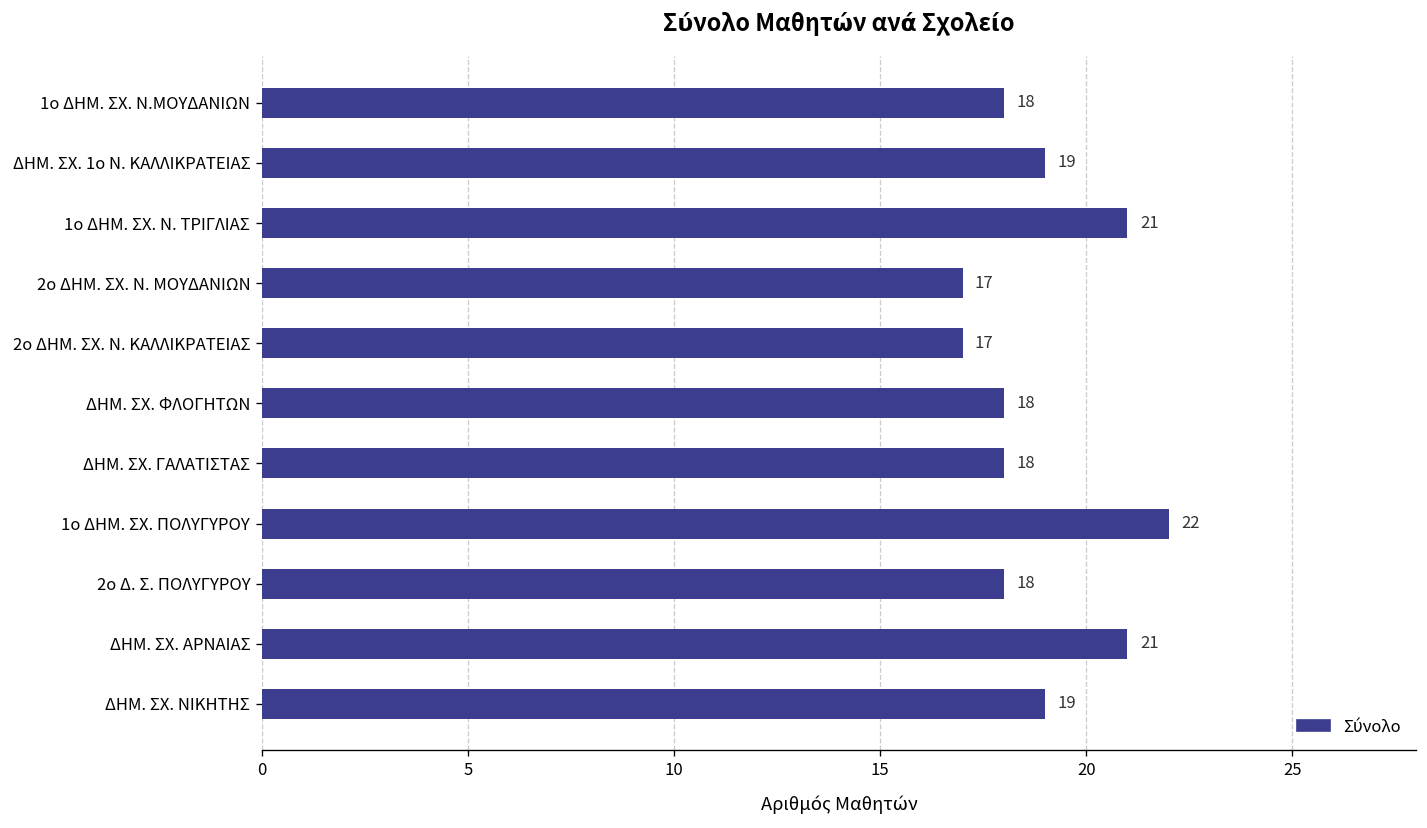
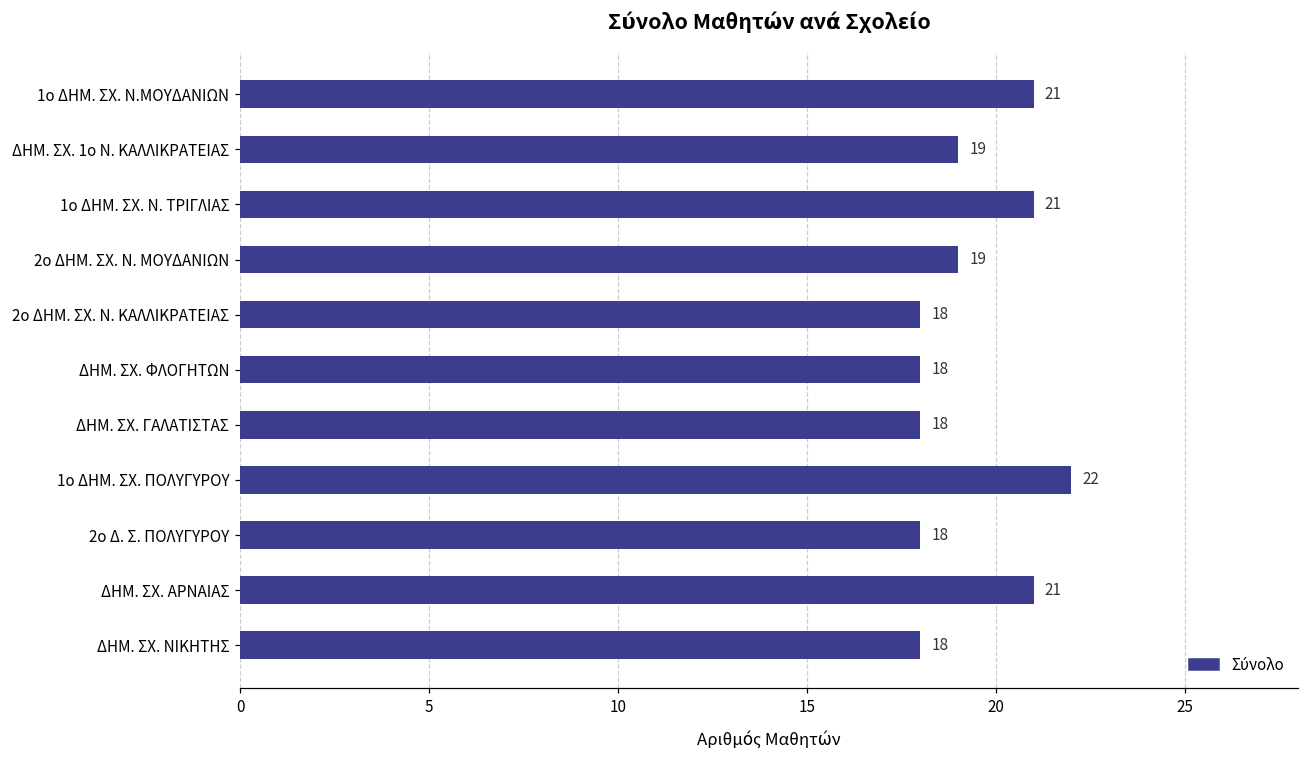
  {
-   "1ο ΔΗΜ. ΣΧ. Ν.ΜΟΥΔΑΝΙΩΝ": 18,
+   "1ο ΔΗΜ. ΣΧ. Ν.ΜΟΥΔΑΝΙΩΝ": 21,
    "ΔΗΜ. ΣΧ. 1ο Ν. ΚΑΛΛΙΚΡΑΤΕΙΑΣ": 19,
    "1ο ΔΗΜ. ΣΧ. Ν. ΤΡΙΓΛΙΑΣ": 21,
-   "2ο ΔΗΜ. ΣΧ. Ν. ΜΟΥΔΑΝΙΩΝ": 17,
-   "2ο ΔΗΜ. ΣΧ. Ν. ΚΑΛΛΙΚΡΑΤΕΙΑΣ": 17,
+   "2ο ΔΗΜ. ΣΧ. Ν. ΜΟΥΔΑΝΙΩΝ": 19,
+   "2ο ΔΗΜ. ΣΧ. Ν. ΚΑΛΛΙΚΡΑΤΕΙΑΣ": 18,
    "ΔΗΜ. ΣΧ. ΦΛΟΓΗΤΩΝ": 18,
    "ΔΗΜ. ΣΧ. ΓΑΛΑΤΙΣΤΑΣ": 18,
    "1ο ΔΗΜ. ΣΧ. ΠΟΛΥΓΥΡΟΥ": 22,
    "2ο Δ. Σ. ΠΟΛΥΓΥΡΟΥ": 18,
    "ΔΗΜ. ΣΧ. ΑΡΝΑΙΑΣ": 21,
-   "ΔΗΜ. ΣΧ. ΝΙΚΗΤΗΣ": 19
+   "ΔΗΜ. ΣΧ. ΝΙΚΗΤΗΣ": 18
  }
